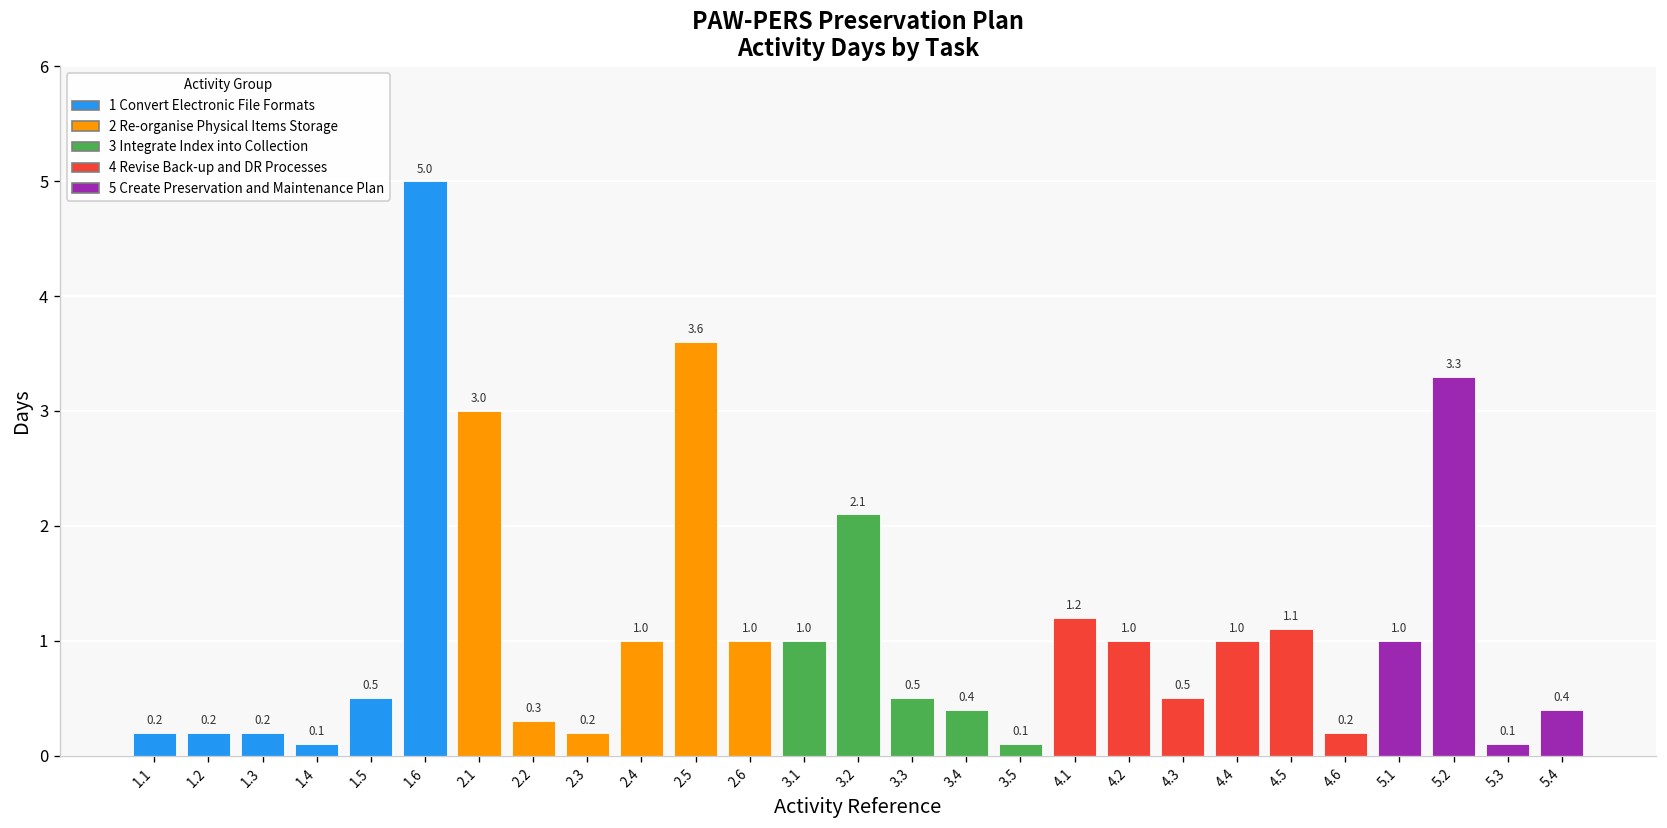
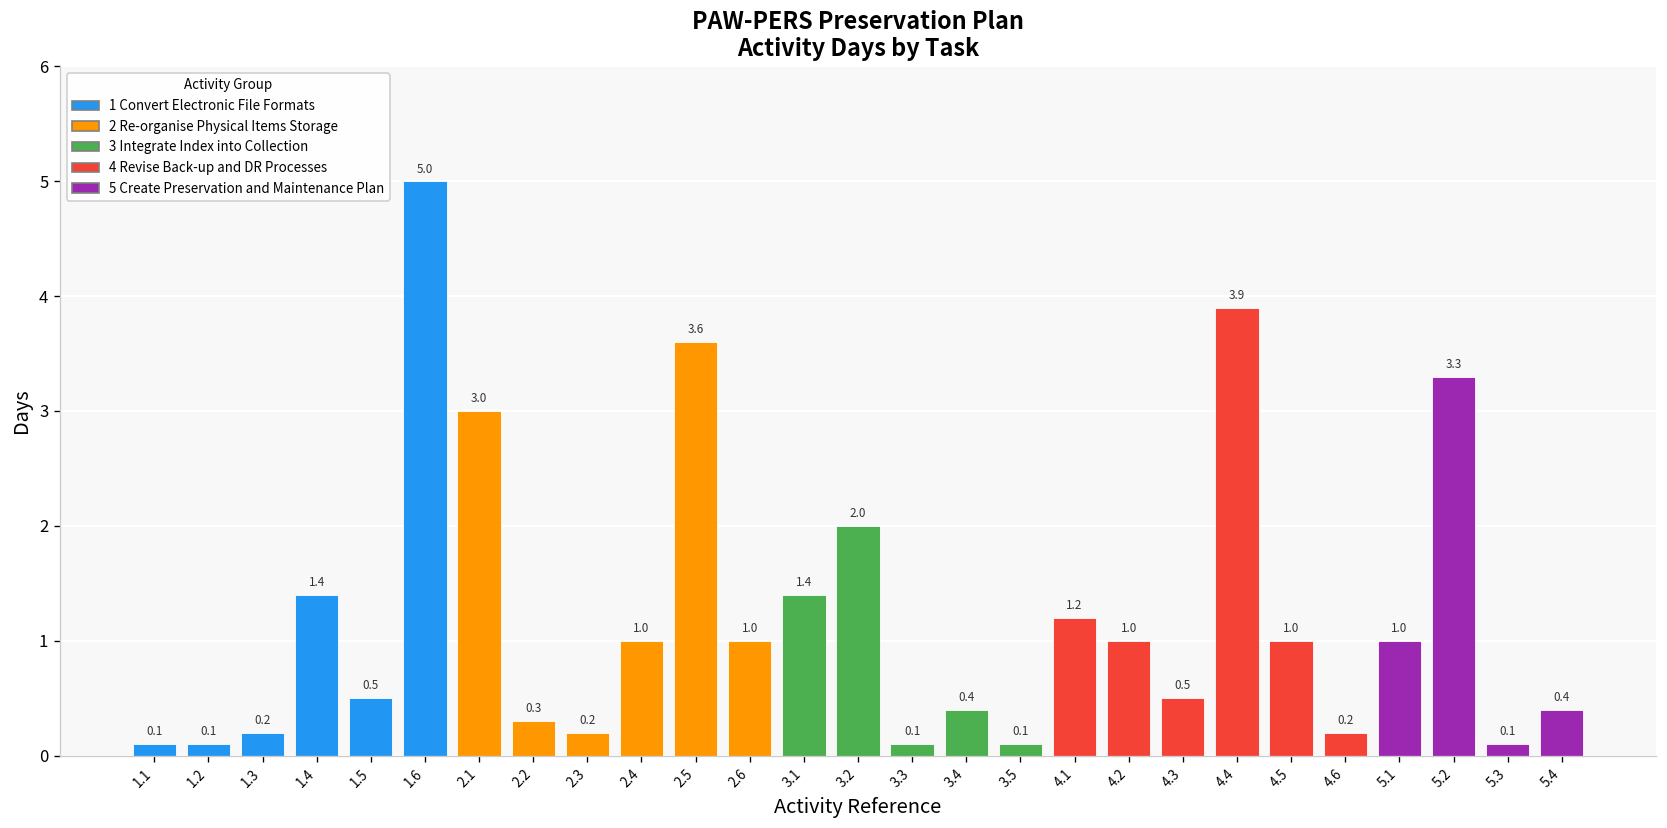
  {
-   "1.1": 0.2,
-   "1.2": 0.2,
+   "1.1": 0.1,
+   "1.2": 0.1,
    "1.3": 0.2,
-   "1.4": 0.1,
+   "1.4": 1.4,
    "1.5": 0.5,
    "1.6": 5.0,
    "2.1": 3.0,
    "2.2": 0.3,
    "2.3": 0.2,
    "2.4": 1.0,
    "2.5": 3.6,
    "2.6": 1.0,
-   "3.1": 1.0,
-   "3.2": 2.1,
-   "3.3": 0.5,
+   "3.1": 1.4,
+   "3.2": 2.0,
+   "3.3": 0.1,
    "3.4": 0.4,
    "3.5": 0.1,
    "4.1": 1.2,
    "4.2": 1.0,
    "4.3": 0.5,
-   "4.4": 1.0,
-   "4.5": 1.1,
+   "4.4": 3.9,
+   "4.5": 1.0,
    "4.6": 0.2,
    "5.1": 1.0,
    "5.2": 3.3,
    "5.3": 0.1,
    "5.4": 0.4
  }
